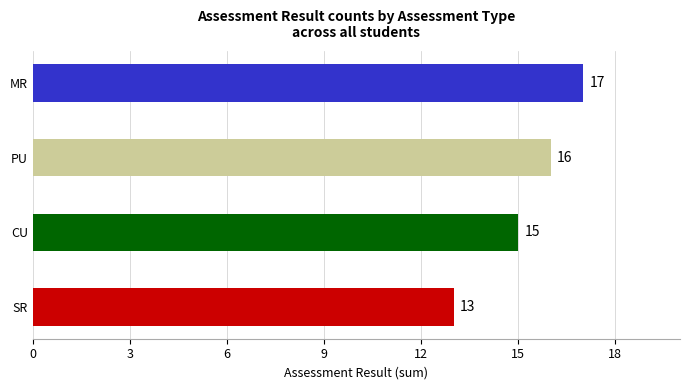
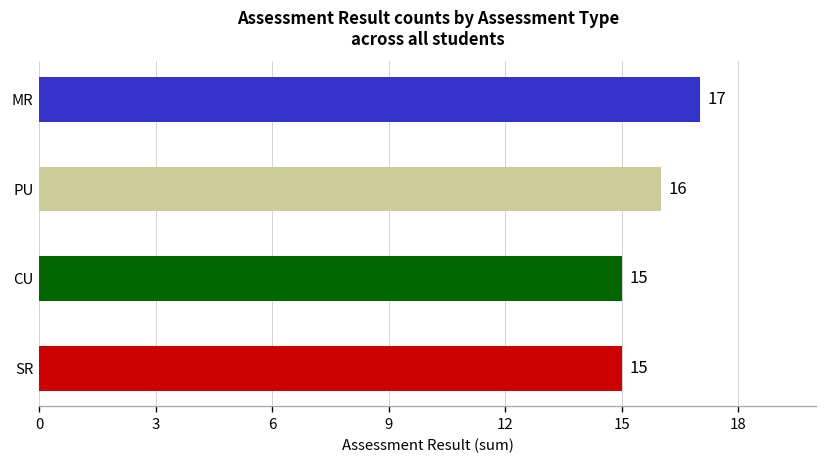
  {
    "MR": 17,
    "PU": 16,
    "CU": 15,
-   "SR": 13
+   "SR": 15
  }
